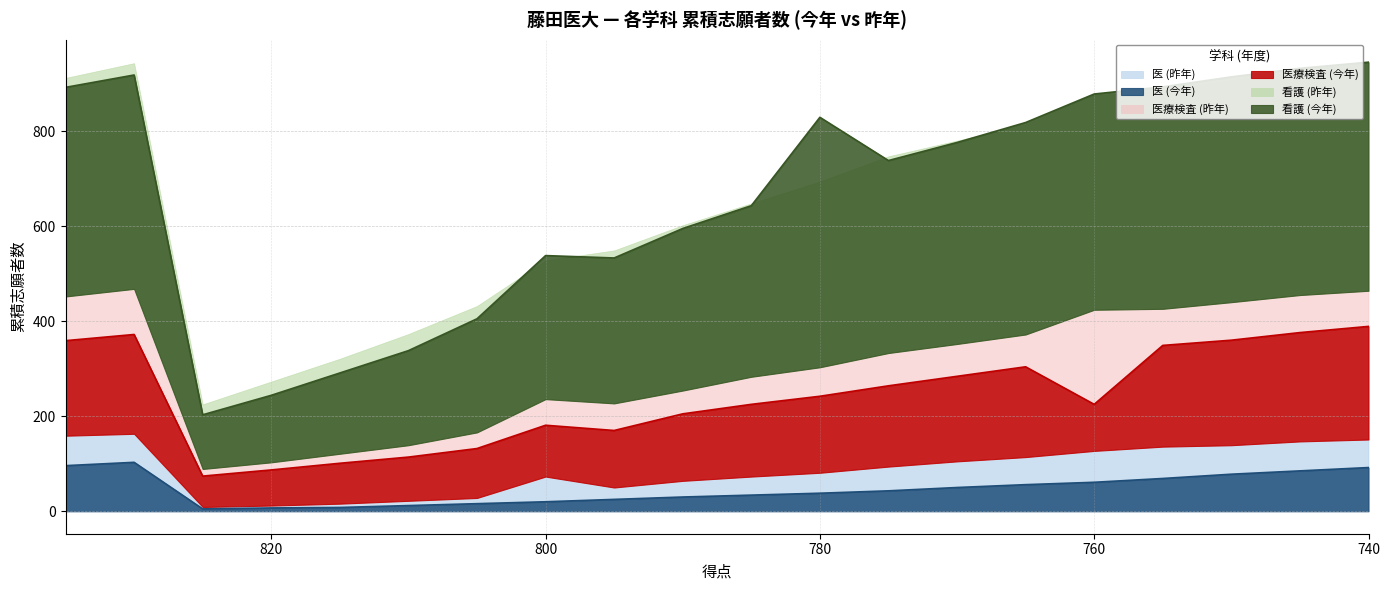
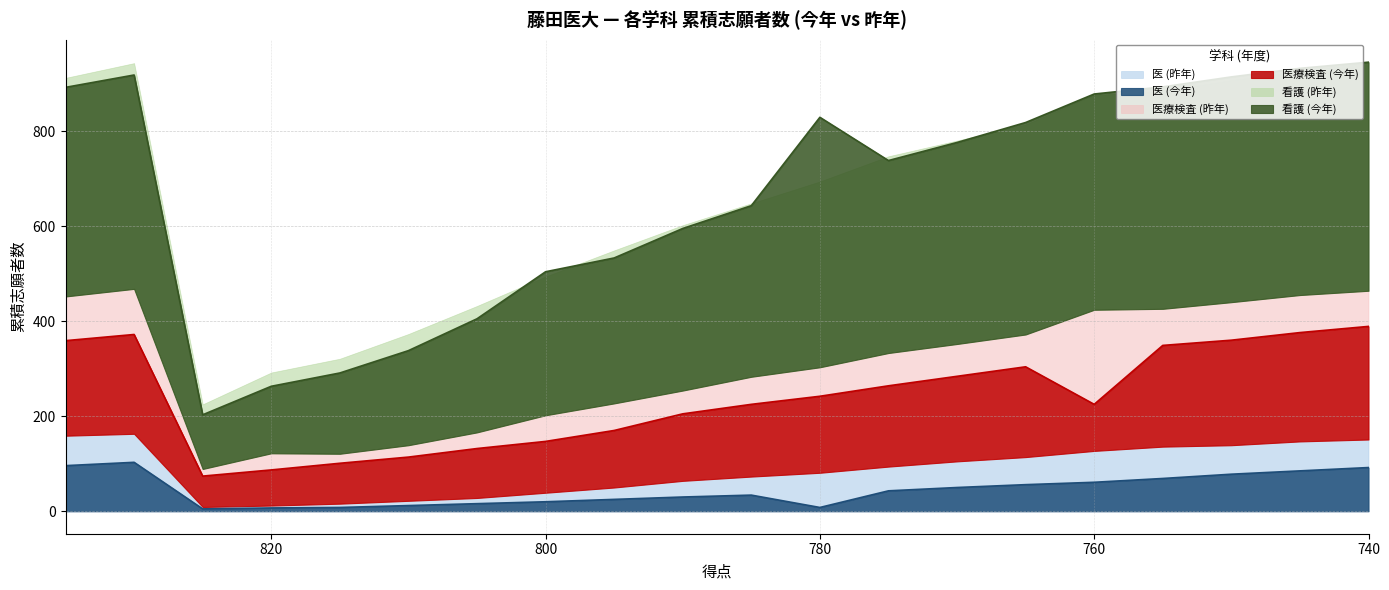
  {
    "医 (昨年)": {
-     "800": 70,
+     "800": 40,
      "780": 80,
      "760": 130,
      "740": 150
    },
    "医 (今年)": {
      "800": 20,
-     "780": 40,
+     "780": 10,
      "760": 60,
      "740": 90
    },
    "医療検査 (昨年)": {
-     "820": 90,
+     "820": 110,
      "800": 160,
      "780": 220,
      "760": 300,
      "740": 310
    },
    "医療検査 (今年)": {
      "820": 80,
      "800": 110,
      "780": 160,
      "760": 100,
      "740": 240
    },
    "看護 (昨年)": {
      "820": 170,
      "800": 290,
      "780": 390
    },
    "看護 (今年)": {
      "820": 140,
      "800": 300,
      "780": 530
    }
  }
